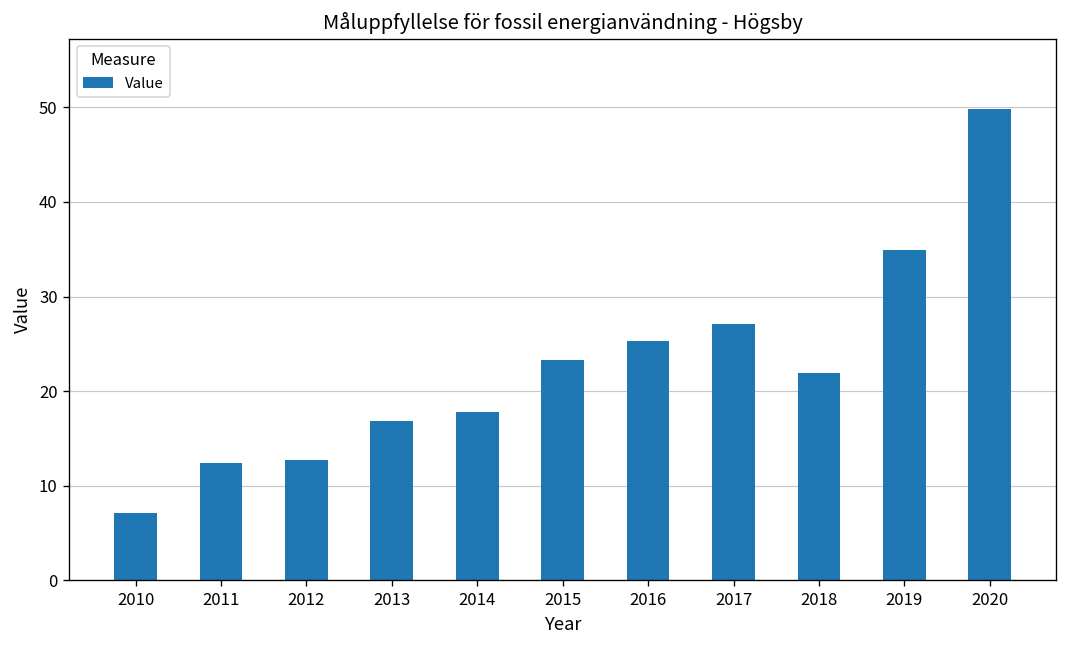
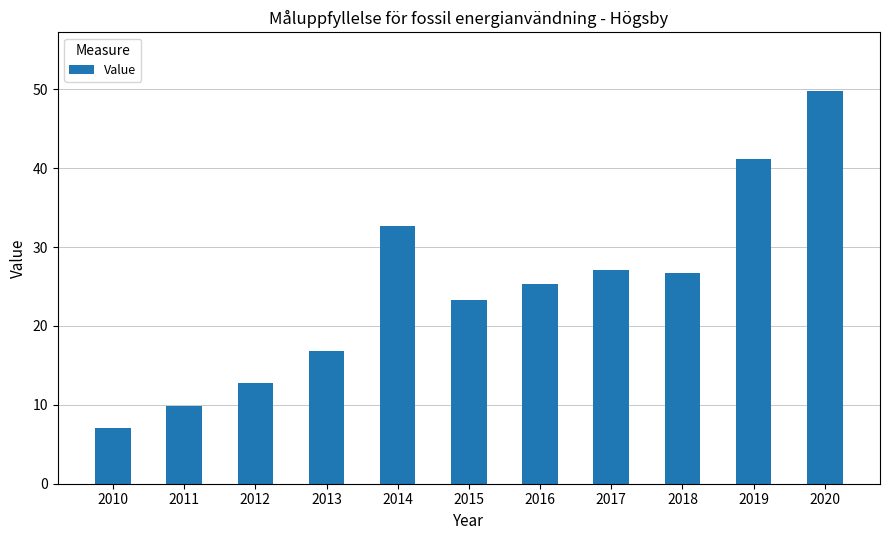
  {
    "2010": 7,
-   "2011": 12,
+   "2011": 10,
    "2012": 13,
    "2013": 17,
-   "2014": 18,
+   "2014": 33,
    "2015": 23,
    "2016": 25,
    "2017": 27,
-   "2018": 22,
-   "2019": 35,
+   "2018": 27,
+   "2019": 41,
    "2020": 50
  }
